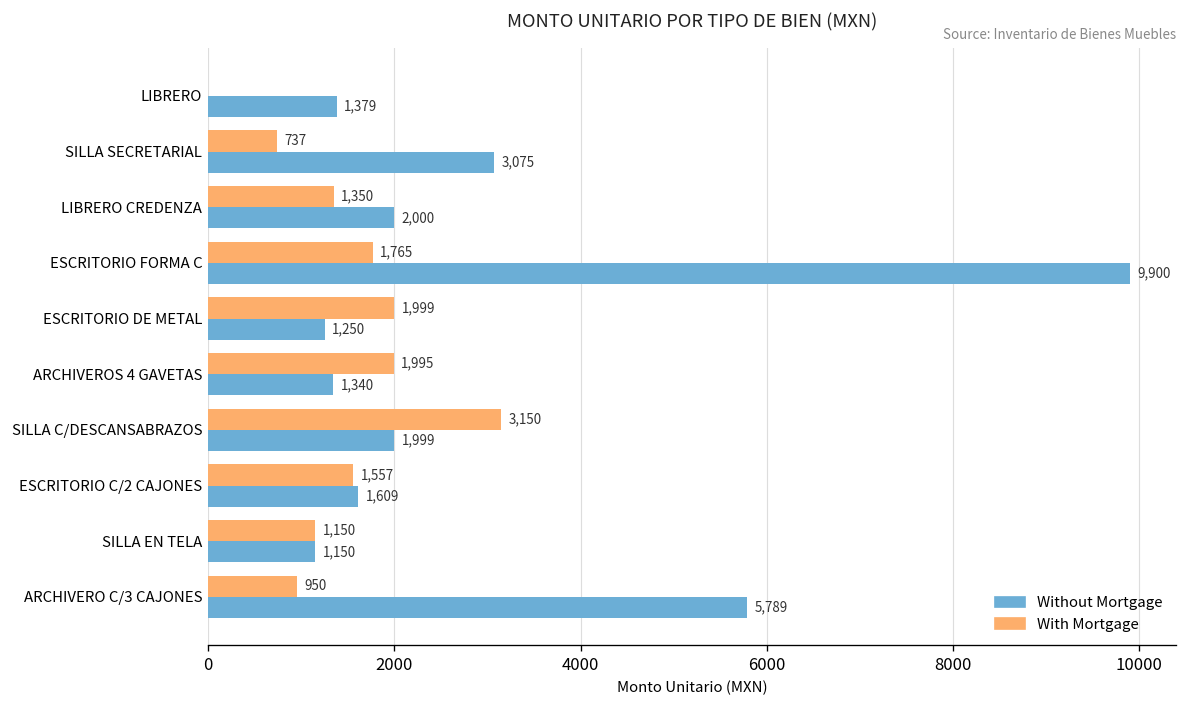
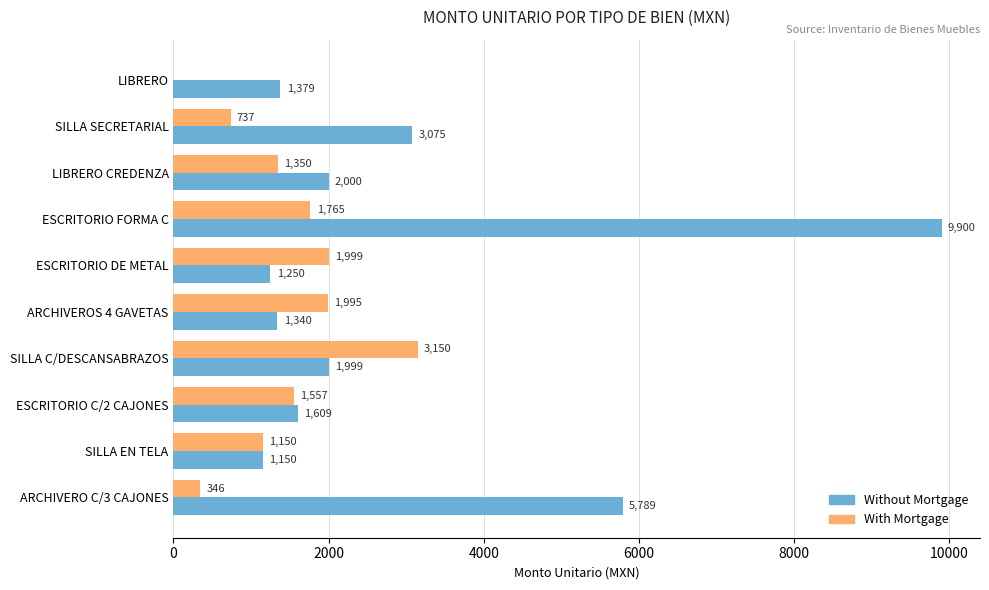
  {
    "Without Mortgage": {
      "LIBRERO": "1,379",
      "SILLA SECRETARIAL": "3,075",
      "LIBRERO CREDENZA": "2,000",
      "ESCRITORIO FORMA C": "9,900",
      "ESCRITORIO DE METAL": "1,250",
      "ARCHIVEROS 4 GAVETAS": "1,340",
      "SILLA C/DESCANSABRAZOS": "1,999",
      "ESCRITORIO C/2 CAJONES": "1,609",
      "SILLA EN TELA": "1,150",
      "ARCHIVERO C/3 CAJONES": "5,789"
    },
    "With Mortgage": {
      "SILLA SECRETARIAL": "737",
      "LIBRERO CREDENZA": "1,350",
      "ESCRITORIO FORMA C": "1,765",
      "ESCRITORIO DE METAL": "1,999",
      "ARCHIVEROS 4 GAVETAS": "1,995",
      "SILLA C/DESCANSABRAZOS": "3,150",
      "ESCRITORIO C/2 CAJONES": "1,557",
      "SILLA EN TELA": "1,150",
-     "ARCHIVERO C/3 CAJONES": "950"
+     "ARCHIVERO C/3 CAJONES": "346"
    }
  }
